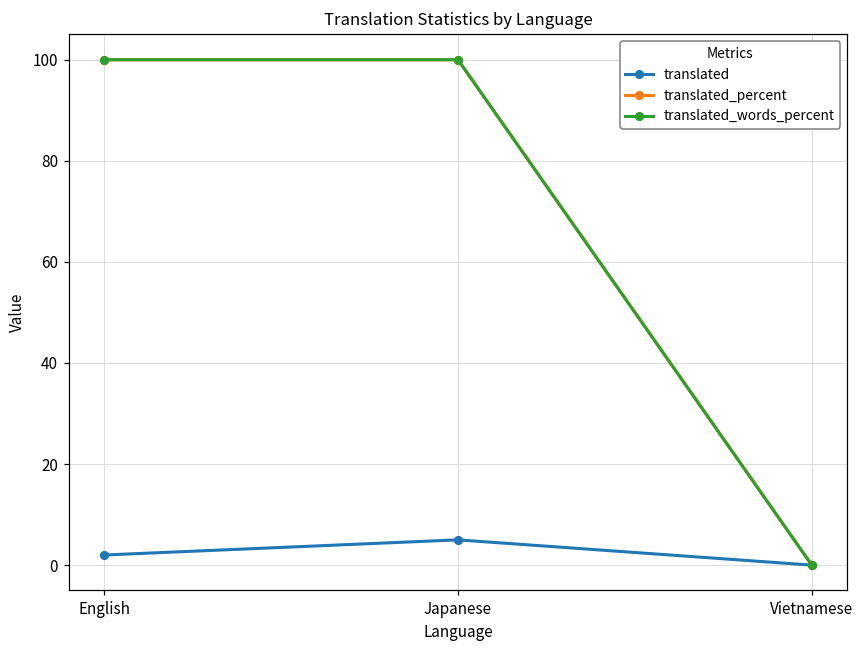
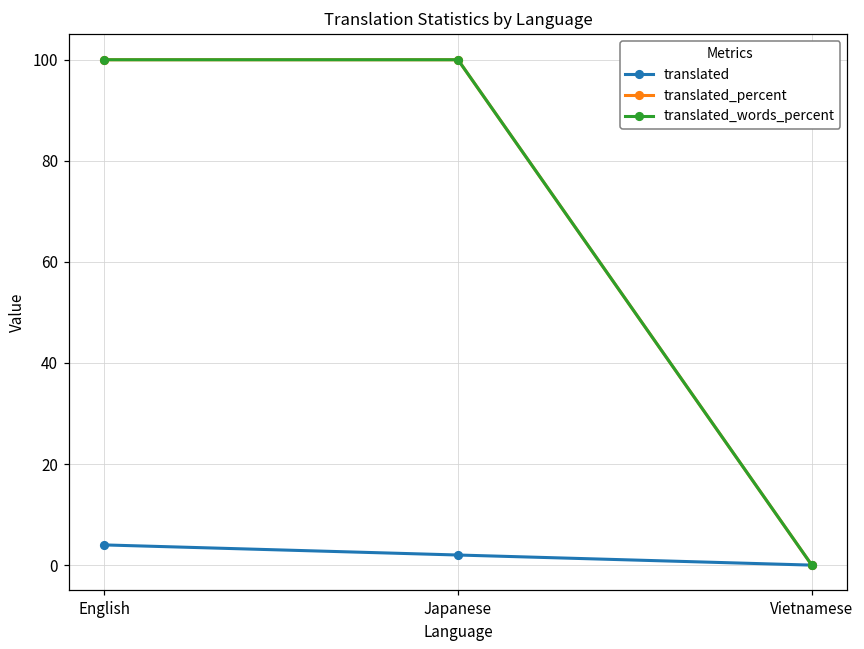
  {
    "translated": {
-     "English": 2,
-     "Japanese": 5
+     "English": 4,
+     "Japanese": 2
    },
    "translated_words_percent": {
      "English": 100,
      "Japanese": 100
    }
  }
